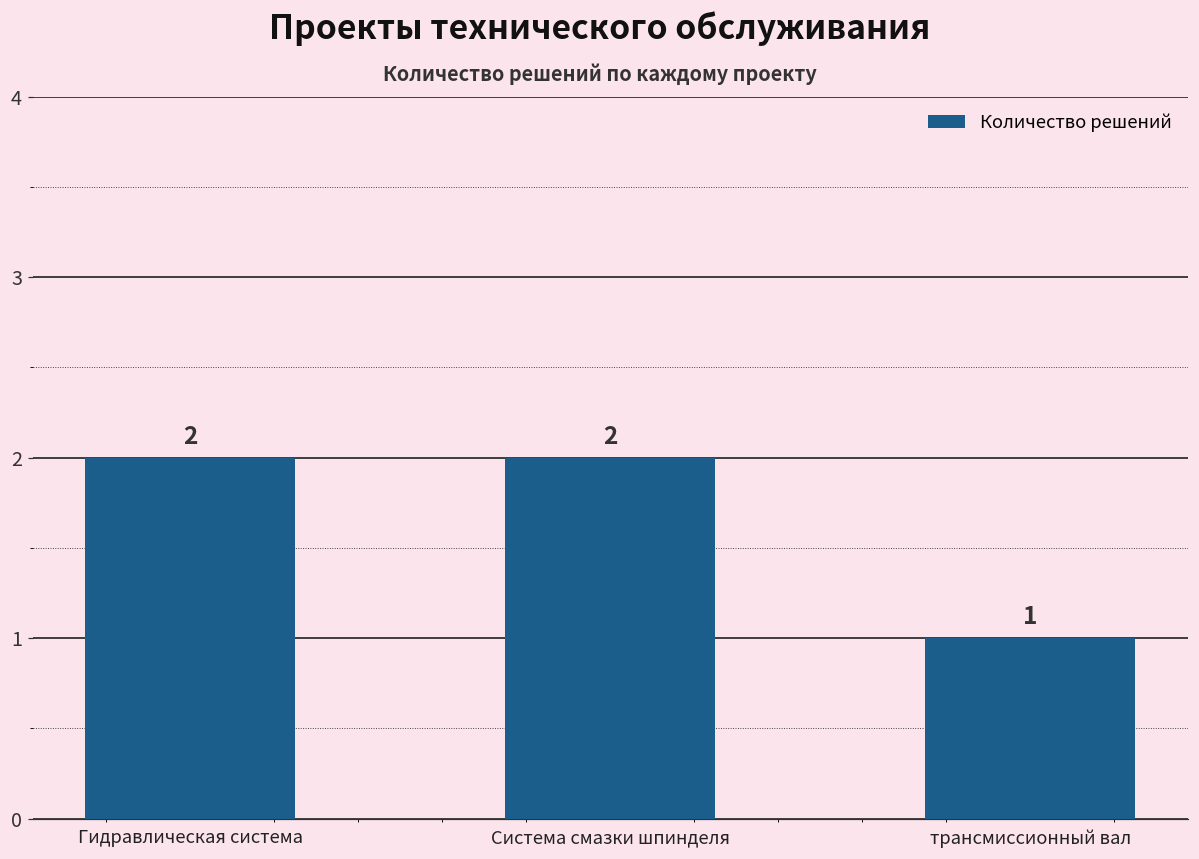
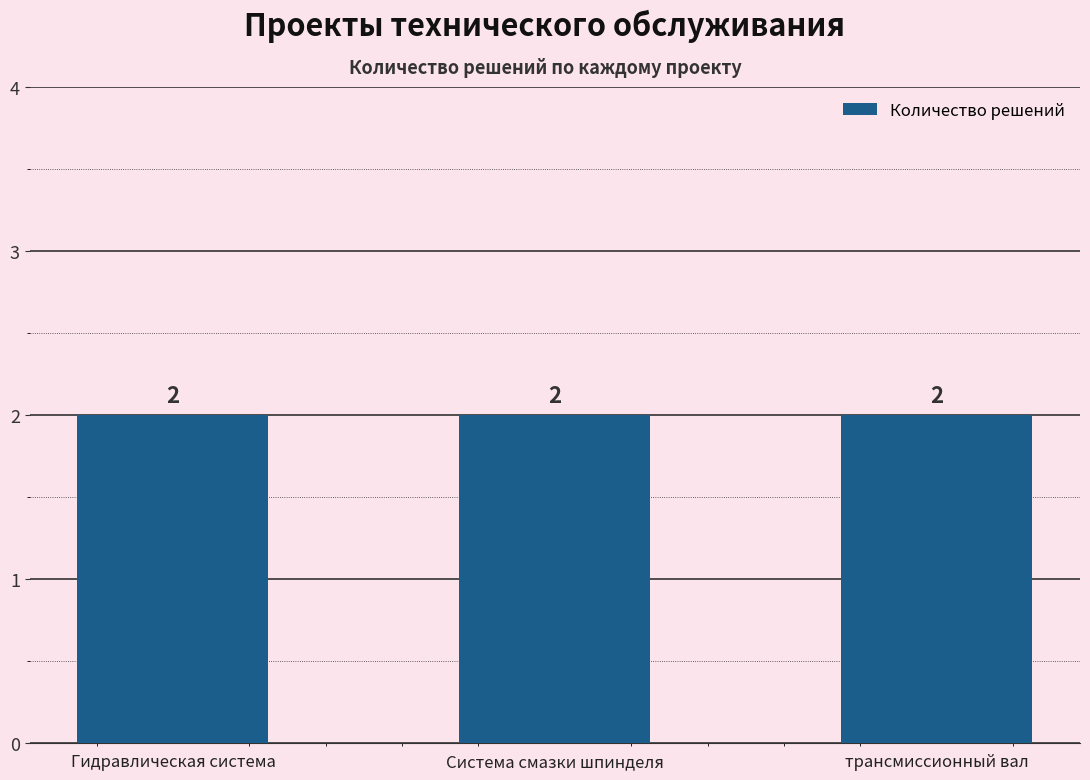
  {
    "Гидравлическая система": 2,
    "Система смазки шпинделя": 2,
-   "трансмиссионный вал": 1
+   "трансмиссионный вал": 2
  }
